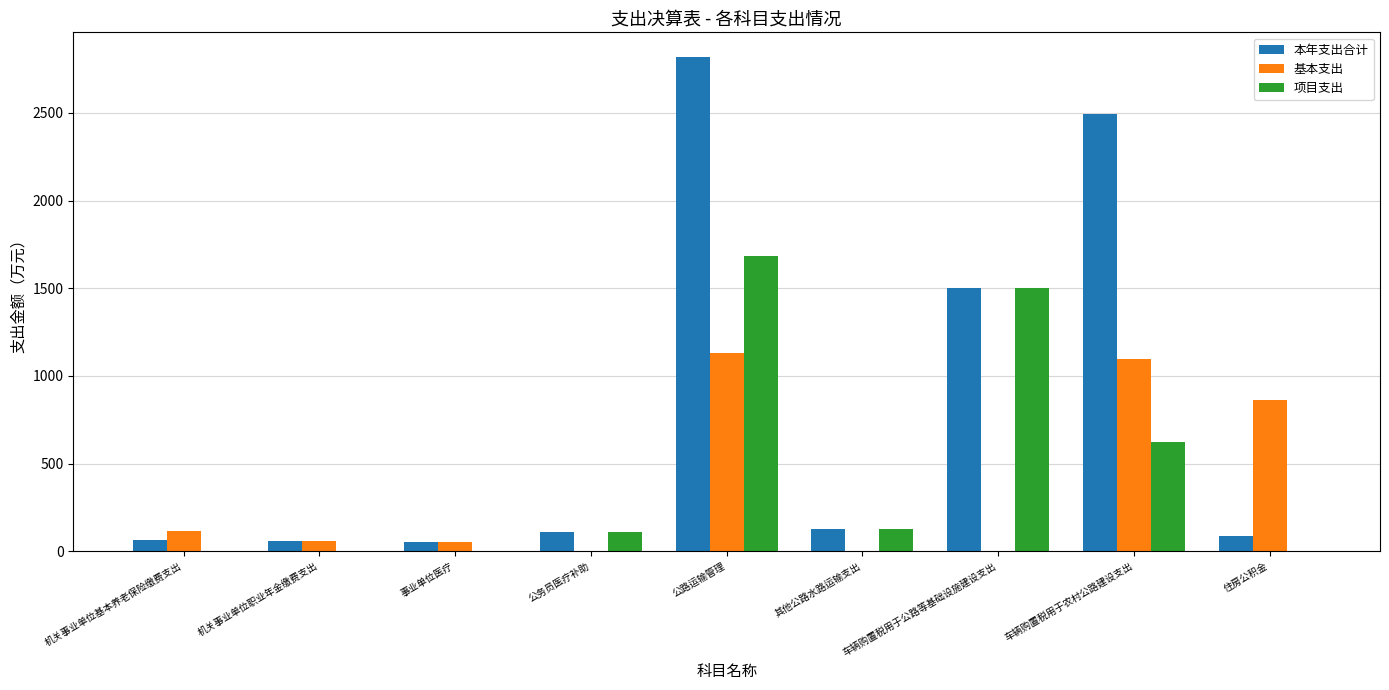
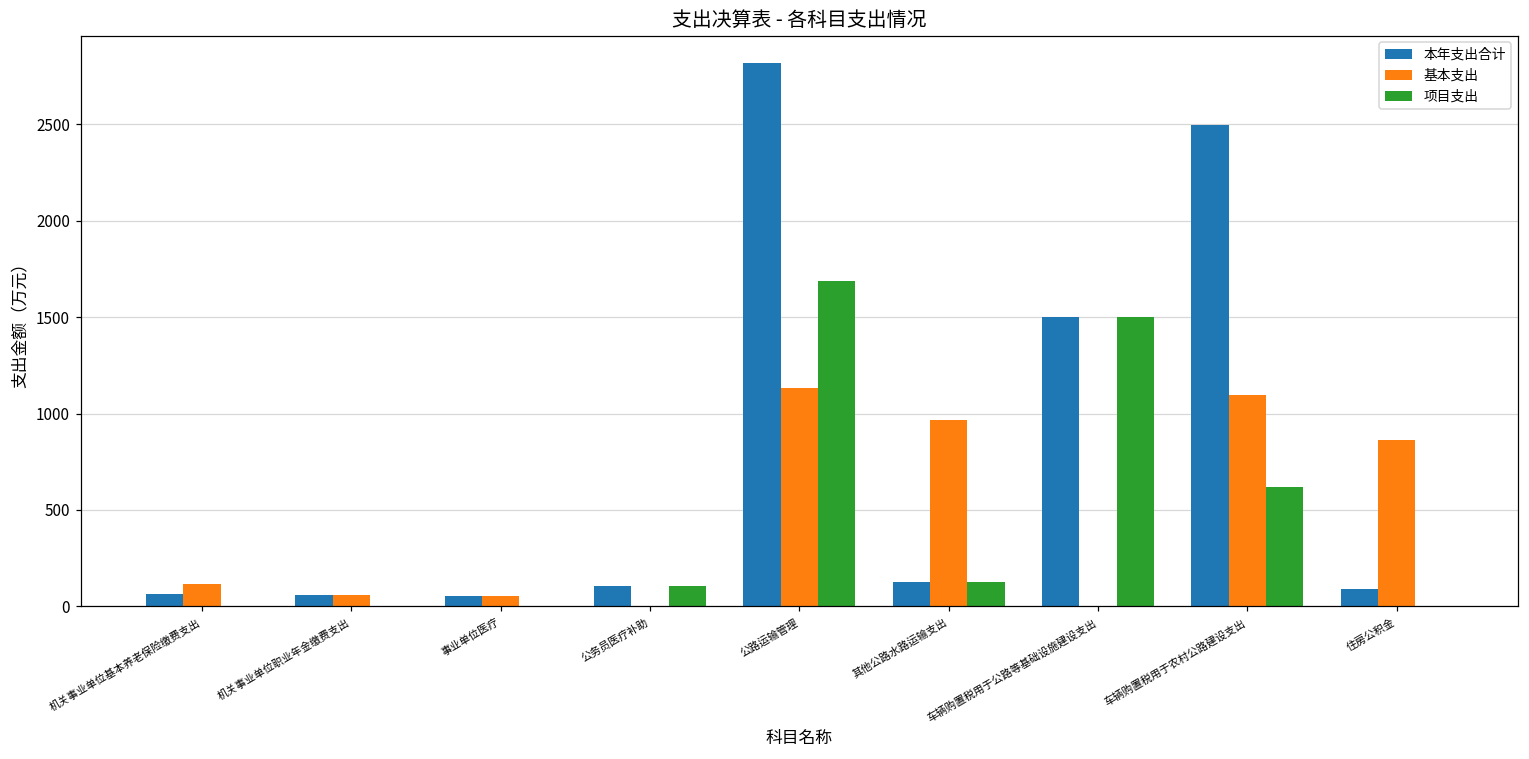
  {
    "本年支出合计": {
      "机关事业单位基本养老保险缴费支出": 60,
      "机关事业单位职业年金缴费支出": 60,
      "事业单位医疗": 50,
      "公务员医疗补助": 110,
      "公路运输管理": 2820,
      "其他公路水路运输支出": 130,
      "车辆购置税用于公路等基础设施建设支出": 1500,
      "车辆购置税用于农村公路建设支出": 2490,
      "住房公积金": 90
    },
    "基本支出": {
      "机关事业单位基本养老保险缴费支出": 120,
      "机关事业单位职业年金缴费支出": 60,
      "事业单位医疗": 50,
      "公务员医疗补助": 0,
      "公路运输管理": 1130,
-     "其他公路水路运输支出": 0,
+     "其他公路水路运输支出": 970,
      "车辆购置税用于公路等基础设施建设支出": 0,
      "车辆购置税用于农村公路建设支出": 1100,
      "住房公积金": 860
    },
    "项目支出": {
      "机关事业单位基本养老保险缴费支出": 0,
      "机关事业单位职业年金缴费支出": 0,
      "事业单位医疗": 0,
      "公务员医疗补助": 110,
      "公路运输管理": 1690,
      "其他公路水路运输支出": 130,
      "车辆购置税用于公路等基础设施建设支出": 1500,
      "车辆购置税用于农村公路建设支出": 620,
      "住房公积金": 0
    }
  }
